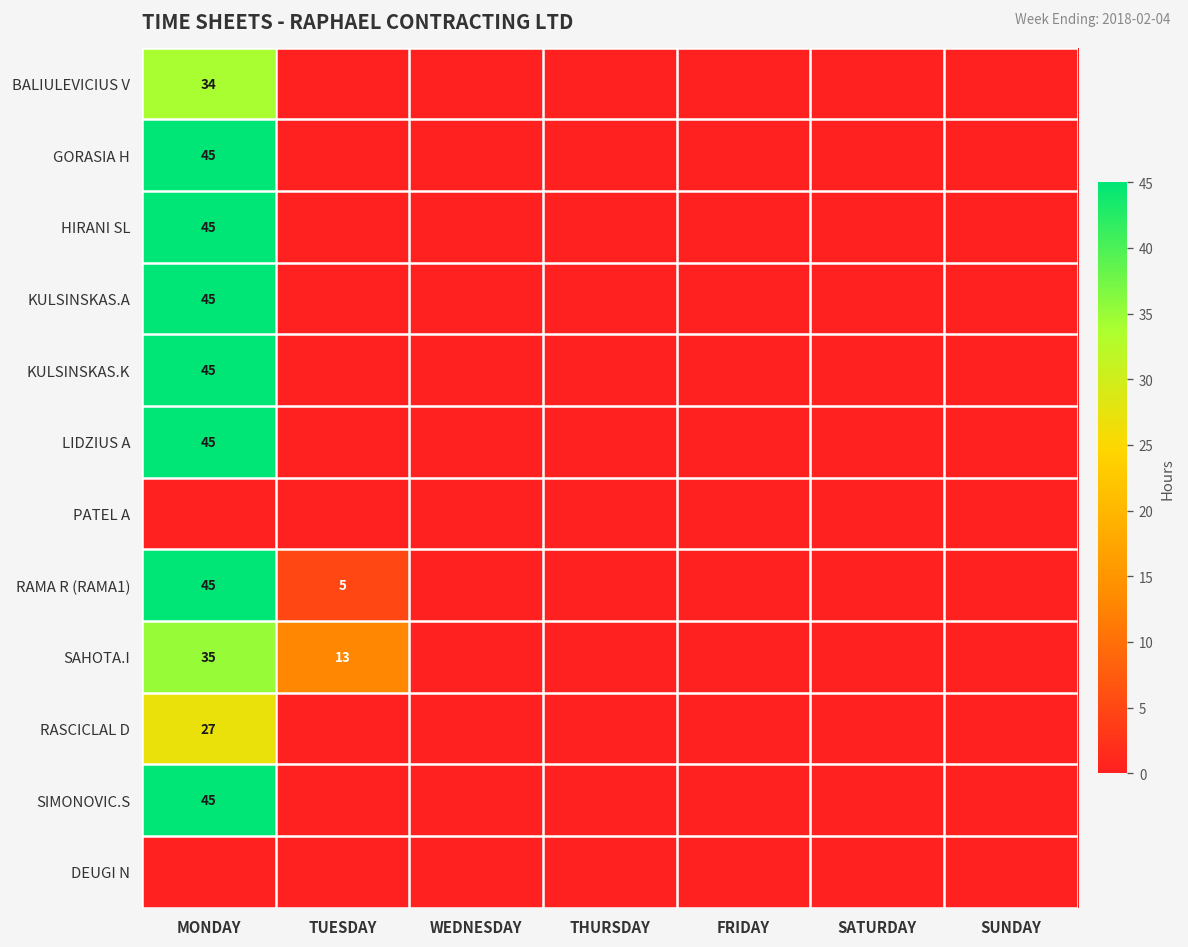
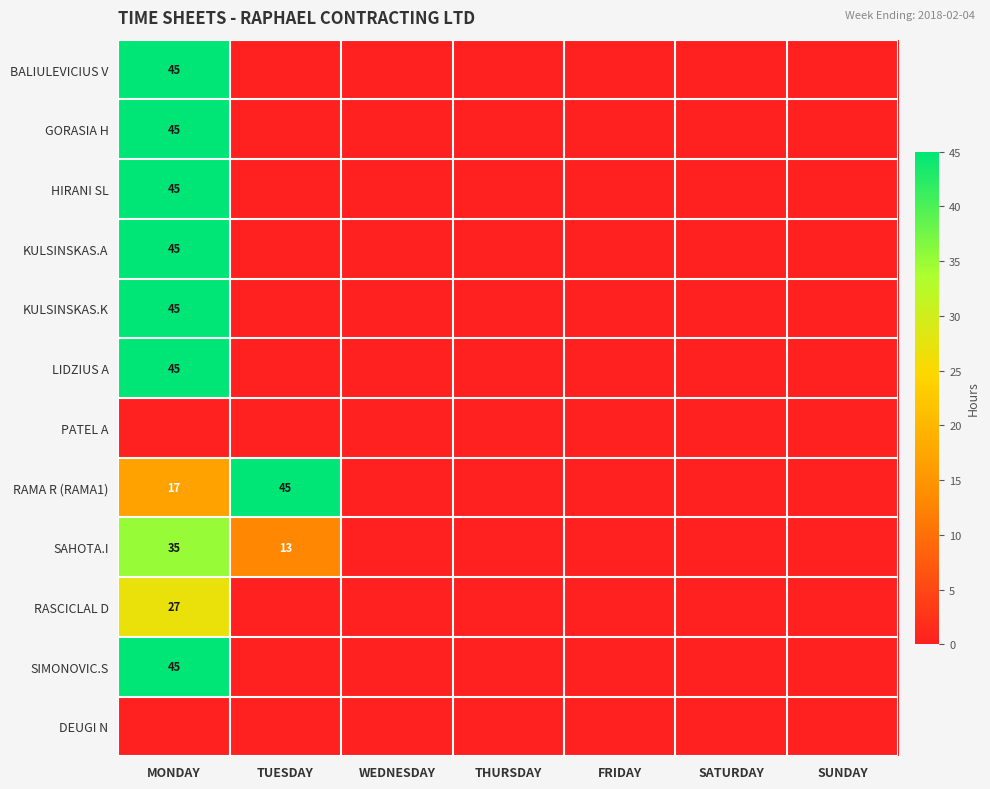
  {
    "BALIULEVICIUS V": {
-     "MONDAY": 34
+     "MONDAY": 45
    },
    "GORASIA H": {
      "MONDAY": 45
    },
    "HIRANI SL": {
      "MONDAY": 45
    },
    "KULSINSKAS.A": {
      "MONDAY": 45
    },
    "KULSINSKAS.K": {
      "MONDAY": 45
    },
    "LIDZIUS A": {
      "MONDAY": 45
    },
    "RAMA R (RAMA1)": {
-     "MONDAY": 45,
-     "TUESDAY": 5
+     "MONDAY": 17,
+     "TUESDAY": 45
    },
    "SAHOTA.I": {
      "MONDAY": 35,
      "TUESDAY": 13
    },
    "RASCICLAL D": {
      "MONDAY": 27
    },
    "SIMONOVIC.S": {
      "MONDAY": 45
    }
  }
